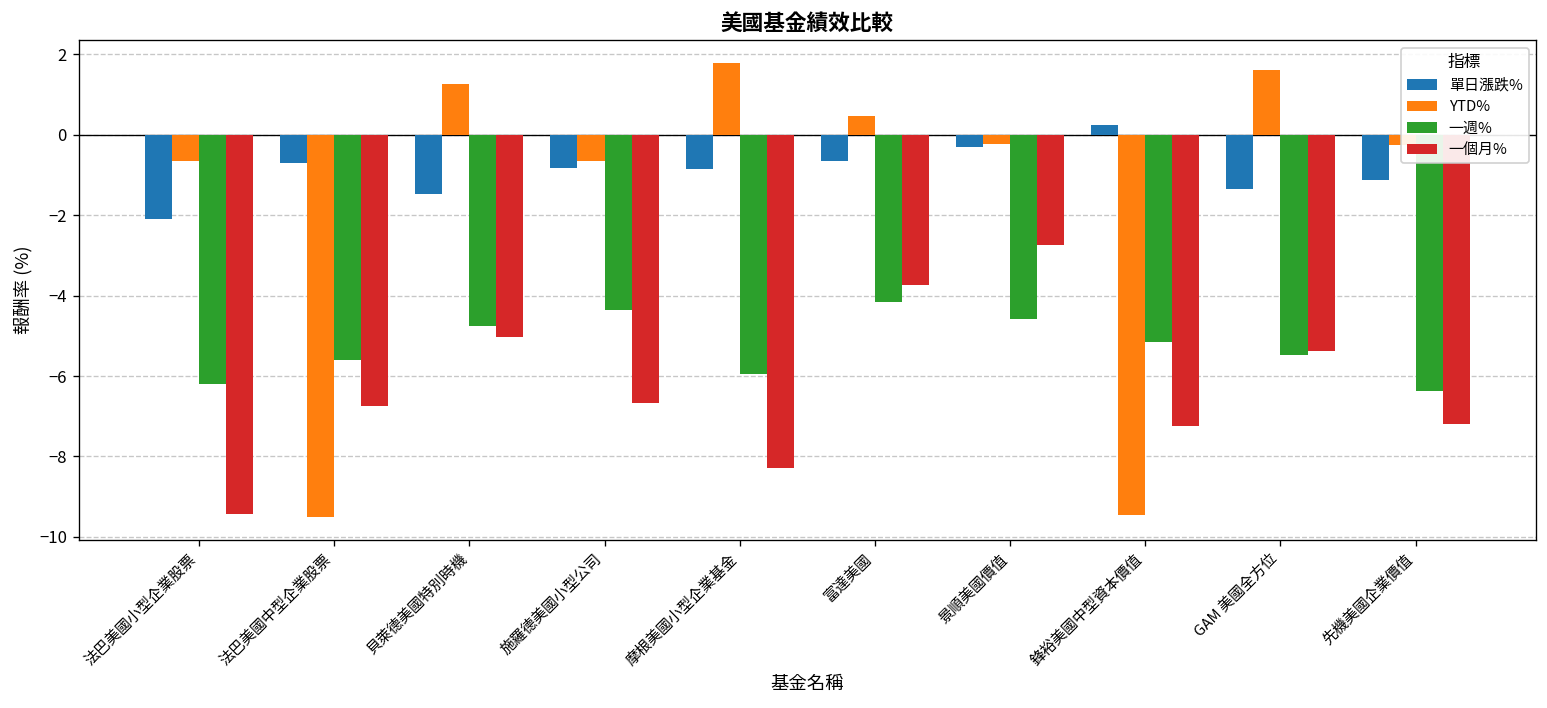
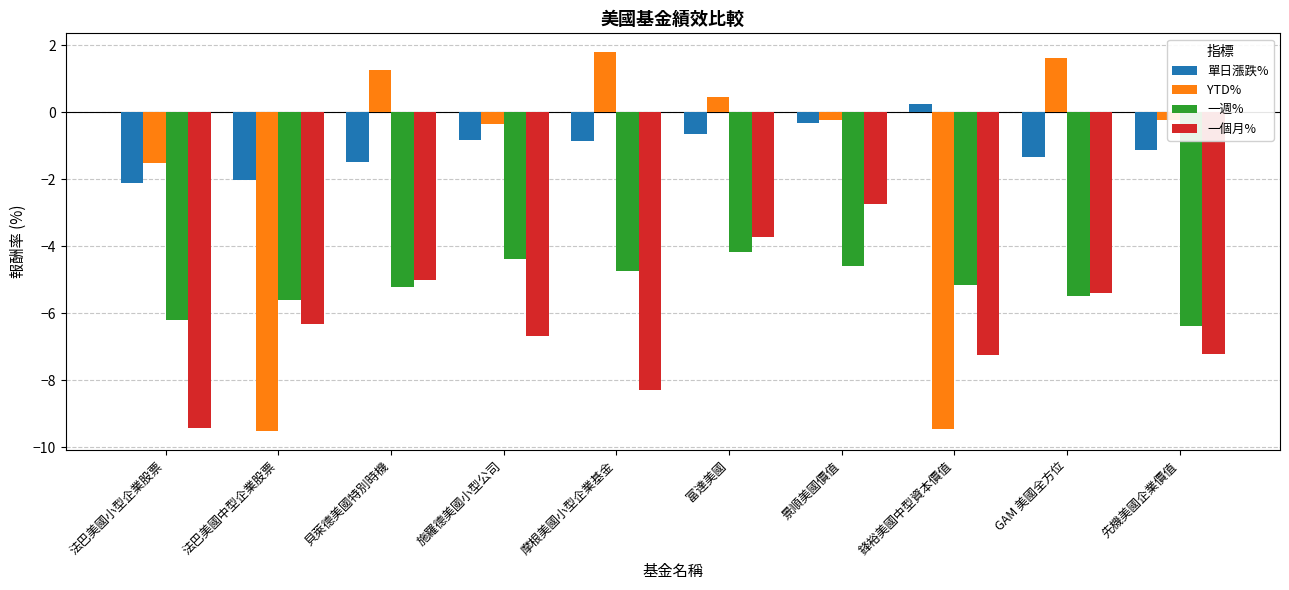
  {
    "單日漲跌%": {
      "法巴美國小型企業股票": -2.1,
-     "法巴美國中型企業股票": -0.7,
+     "法巴美國中型企業股票": -2.0,
      "貝萊德美國特別時機": -1.5,
      "施羅德美國小型公司": -0.8,
      "摩根美國小型企業基金": -0.9,
      "富達美國": -0.6,
      "景順美國價值": -0.3,
      "鋒裕美國中型資本價值": 0.2,
      "GAM 美國全方位": -1.3,
      "先機美國企業價值": -1.1
    },
    "YTD%": {
-     "法巴美國小型企業股票": -0.6,
+     "法巴美國小型企業股票": -1.5,
      "法巴美國中型企業股票": -9.5,
      "貝萊德美國特別時機": 1.3,
-     "施羅德美國小型公司": -0.6,
+     "施羅德美國小型公司": -0.4,
      "摩根美國小型企業基金": 1.8,
      "富達美國": 0.5,
      "景順美國價值": -0.2,
      "鋒裕美國中型資本價值": -9.5,
      "GAM 美國全方位": 1.6
    },
    "一週%": {
      "法巴美國小型企業股票": -6.2,
      "法巴美國中型企業股票": -5.6,
-     "貝萊德美國特別時機": -4.8,
+     "貝萊德美國特別時機": -5.2,
      "施羅德美國小型公司": -4.4,
-     "摩根美國小型企業基金": -6.0,
+     "摩根美國小型企業基金": -4.7,
      "富達美國": -4.2,
      "景順美國價值": -4.6,
      "鋒裕美國中型資本價值": -5.1,
      "GAM 美國全方位": -5.5,
      "先機美國企業價值": -6.4
    },
    "一個月%": {
      "法巴美國小型企業股票": -9.4,
-     "法巴美國中型企業股票": -6.7,
+     "法巴美國中型企業股票": -6.3,
      "貝萊德美國特別時機": -5.0,
      "施羅德美國小型公司": -6.7,
      "摩根美國小型企業基金": -8.3,
      "富達美國": -3.7,
      "景順美國價值": -2.7,
      "鋒裕美國中型資本價值": -7.3,
      "GAM 美國全方位": -5.4,
      "先機美國企業價值": -7.2
    }
  }
